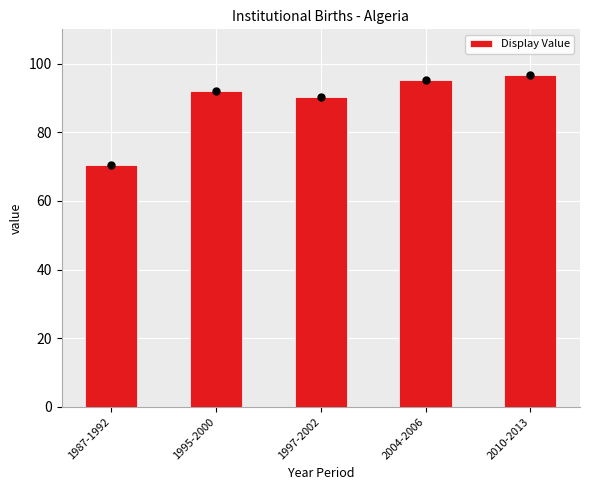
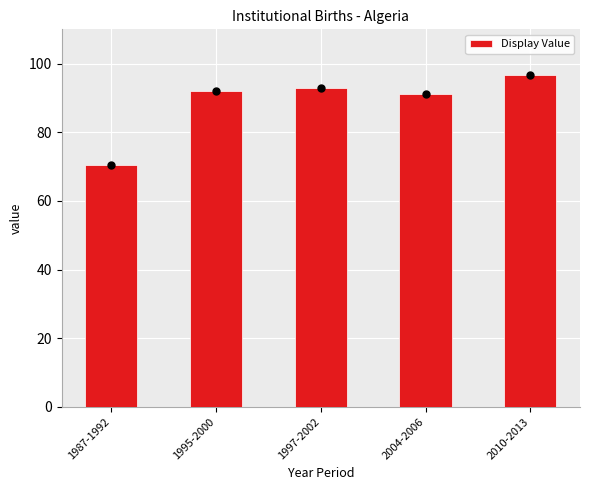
  {
    "1987-1992": 71,
    "1995-2000": 92,
-   "1997-2002": 90,
-   "2004-2006": 95,
+   "1997-2002": 93,
+   "2004-2006": 91,
    "2010-2013": 97
  }
